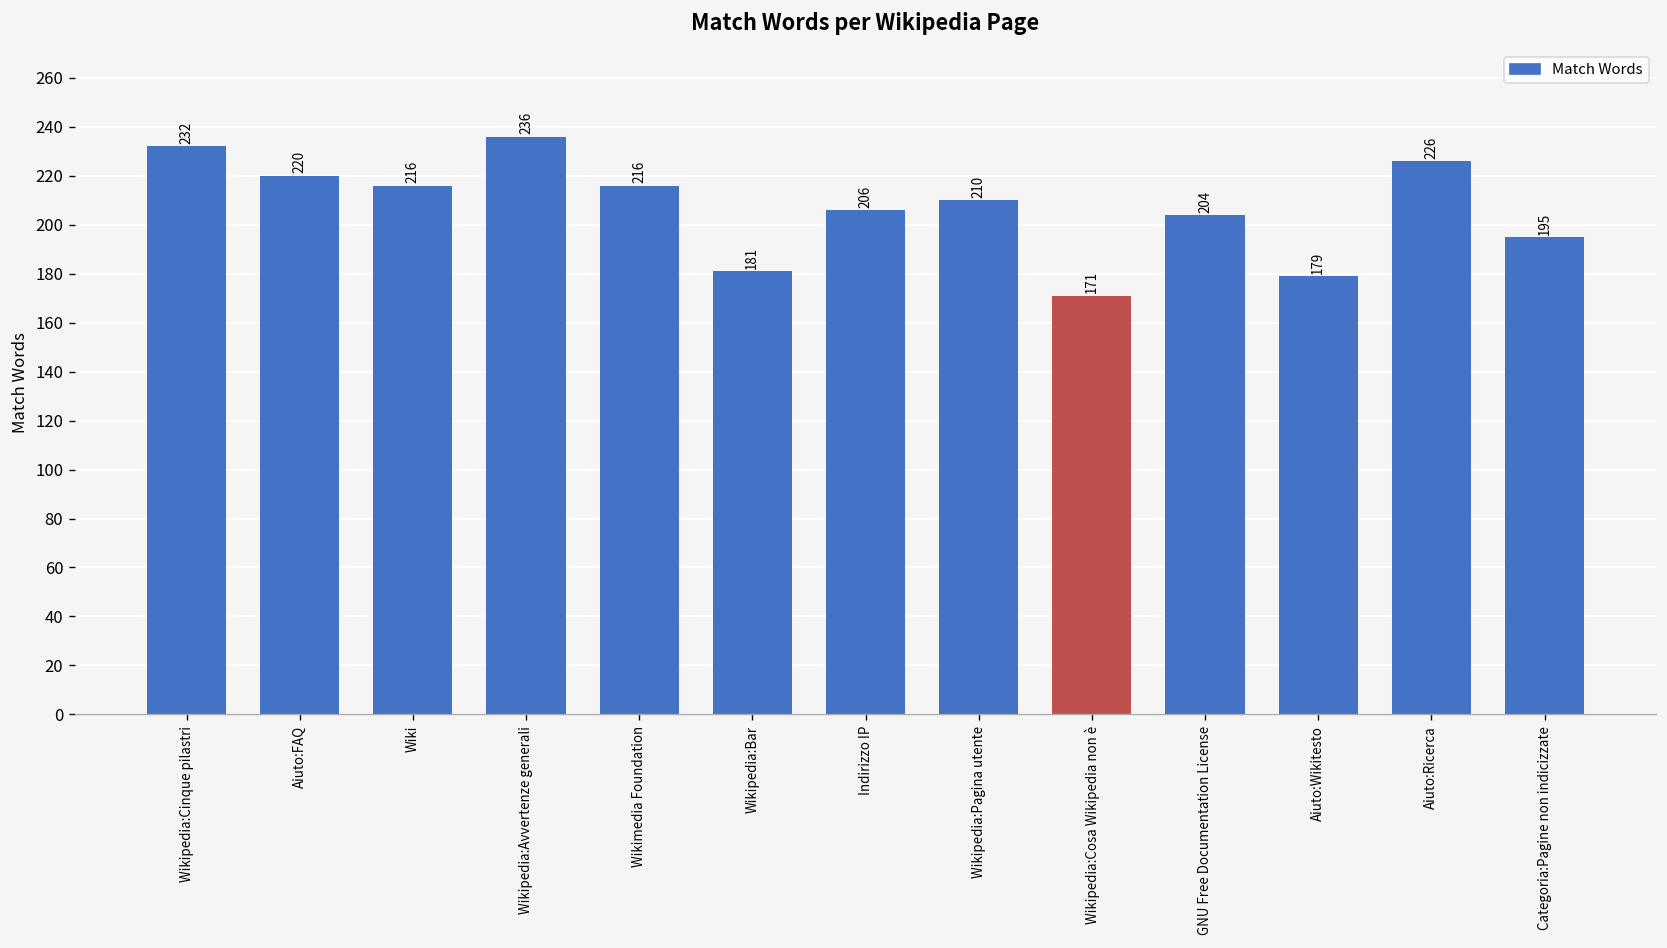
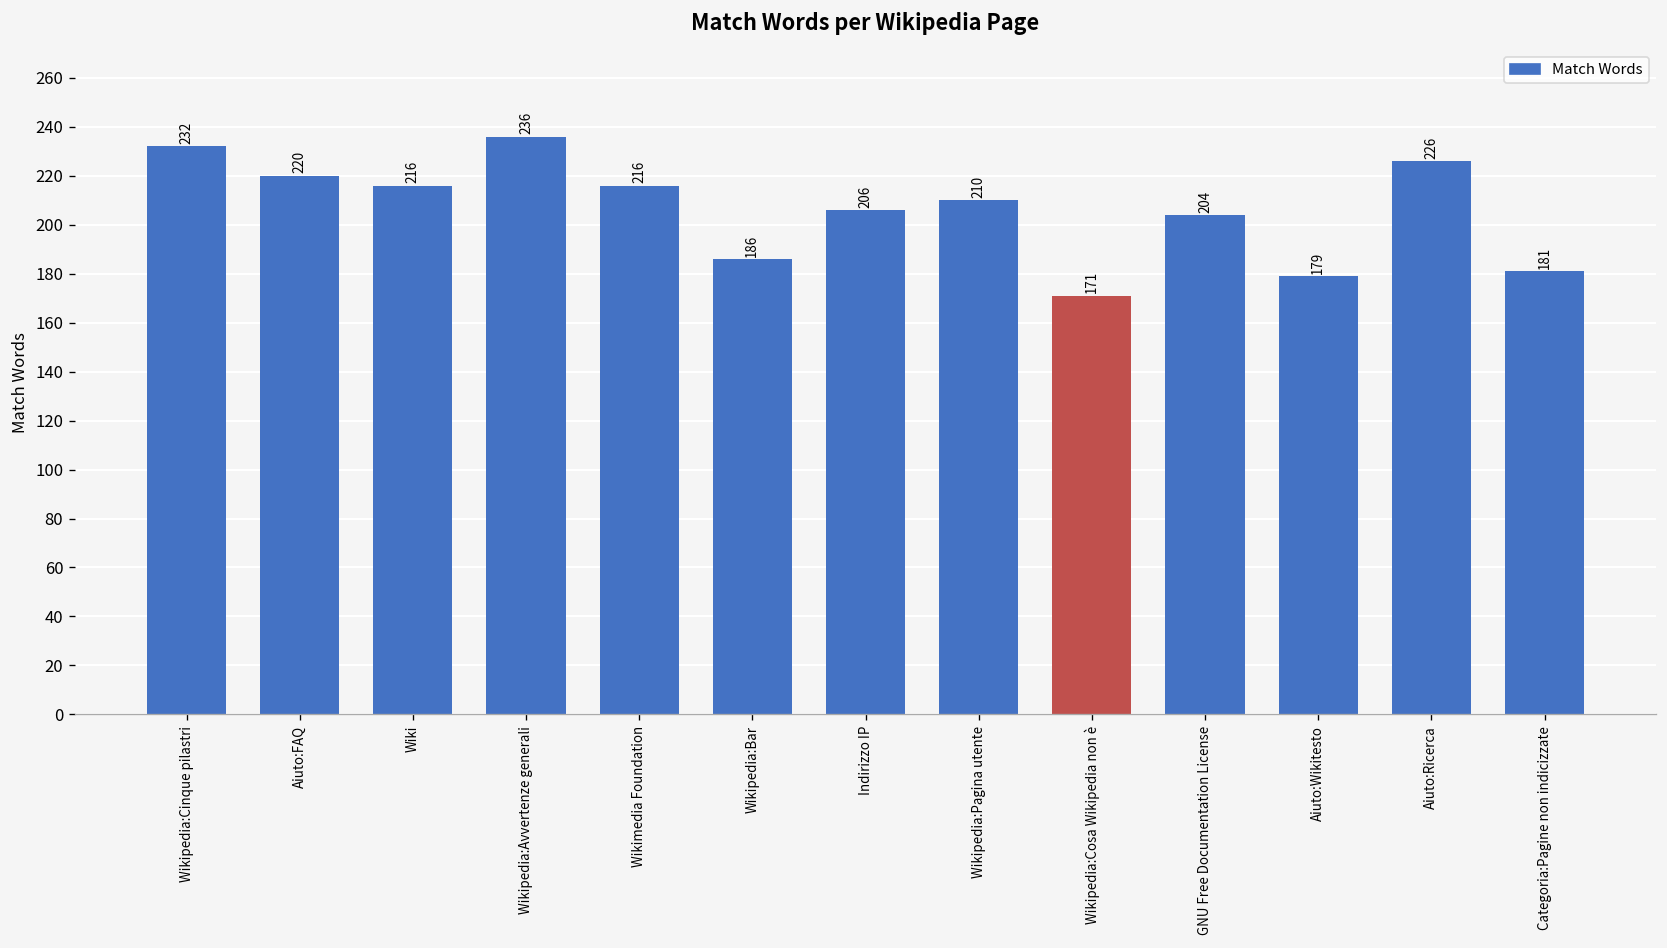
  {
    "Wikipedia:Cinque pilastri": 232,
    "Aiuto:FAQ": 220,
    "Wiki": 216,
    "Wikipedia:Avvertenze generali": 236,
    "Wikimedia Foundation": 216,
-   "Wikipedia:Bar": 181,
+   "Wikipedia:Bar": 186,
    "Indirizzo IP": 206,
    "Wikipedia:Pagina utente": 210,
    "Wikipedia:Cosa Wikipedia non è": 171,
    "GNU Free Documentation License": 204,
    "Aiuto:Wikitesto": 179,
    "Aiuto:Ricerca": 226,
-   "Categoria:Pagine non indicizzate": 195
+   "Categoria:Pagine non indicizzate": 181
  }
